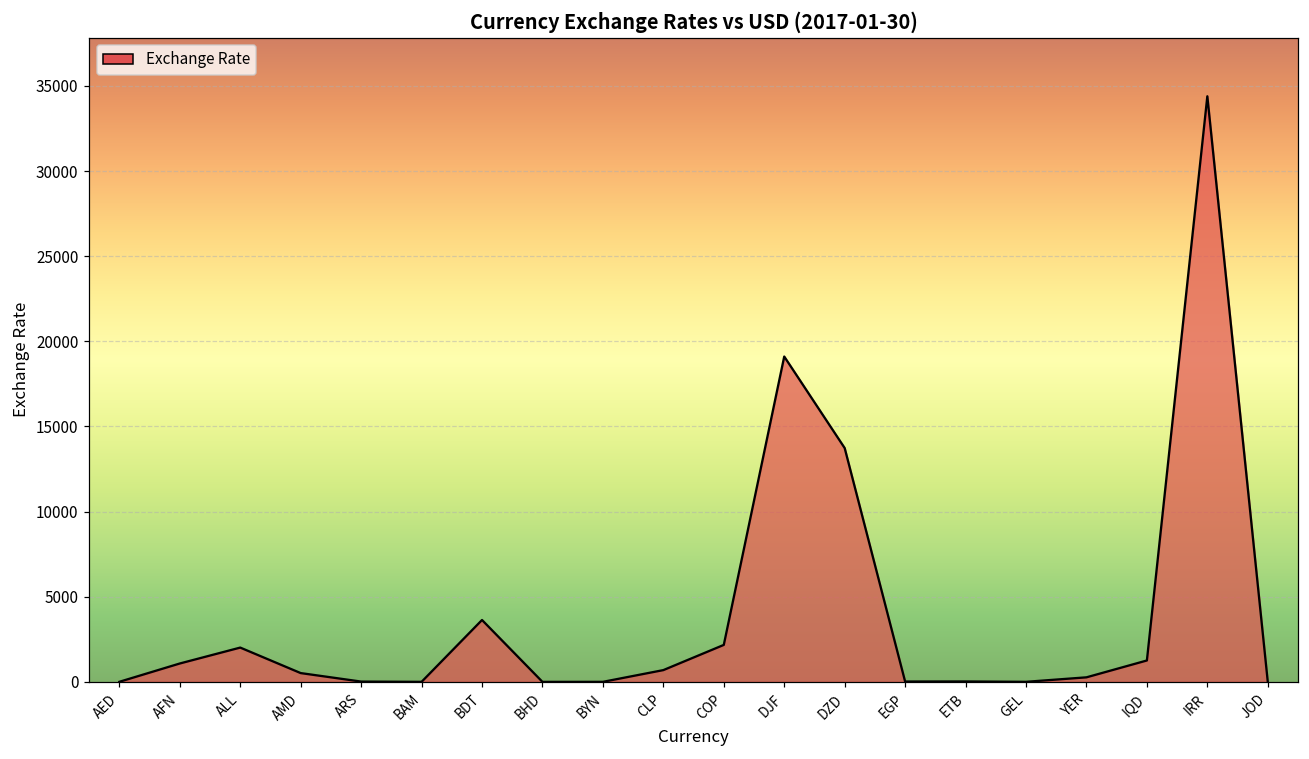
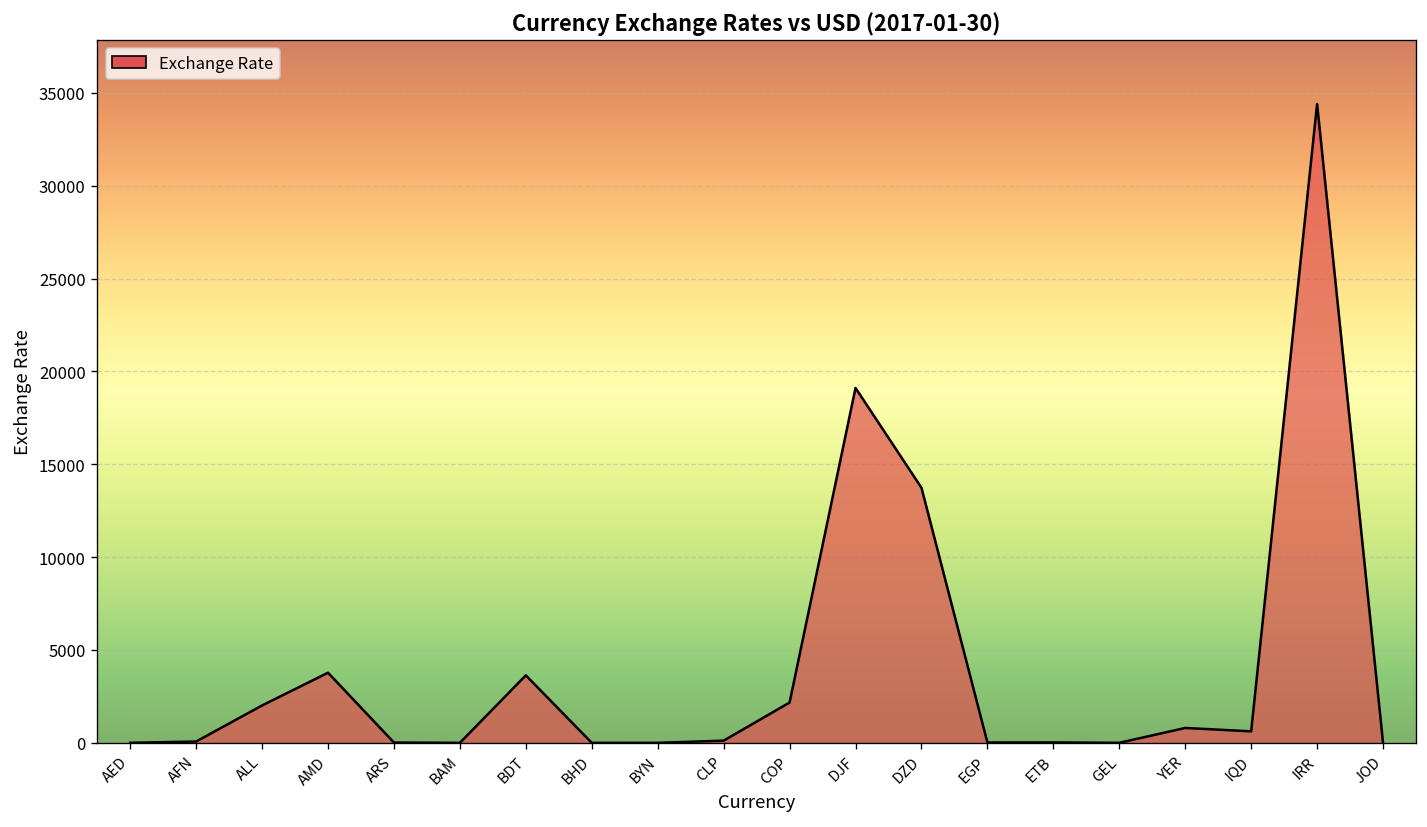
  {
    "AED": 0,
-   "AFN": 1100,
+   "AFN": 100,
    "ALL": 2000,
-   "AMD": 500,
+   "AMD": 3800,
    "ARS": 0,
    "BAM": 0,
    "BDT": 3600,
    "BHD": 0,
    "BYN": 0,
-   "CLP": 700,
+   "CLP": 100,
    "COP": 2200,
    "DJF": 19100,
    "DZD": 13700,
    "EGP": 0,
    "ETB": 0,
    "GEL": 0,
-   "YER": 300,
-   "IQD": 1300,
+   "YER": 800,
+   "IQD": 600,
    "IRR": 34400,
    "JOD": 0
  }
